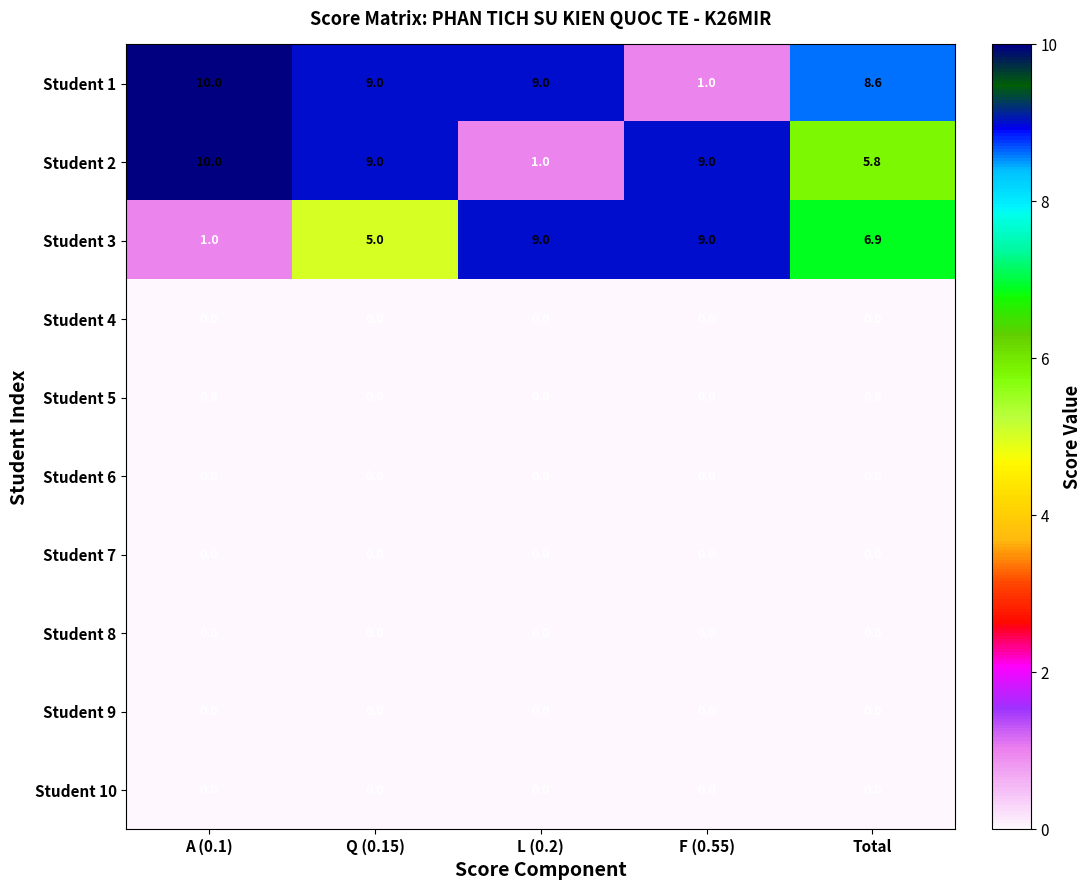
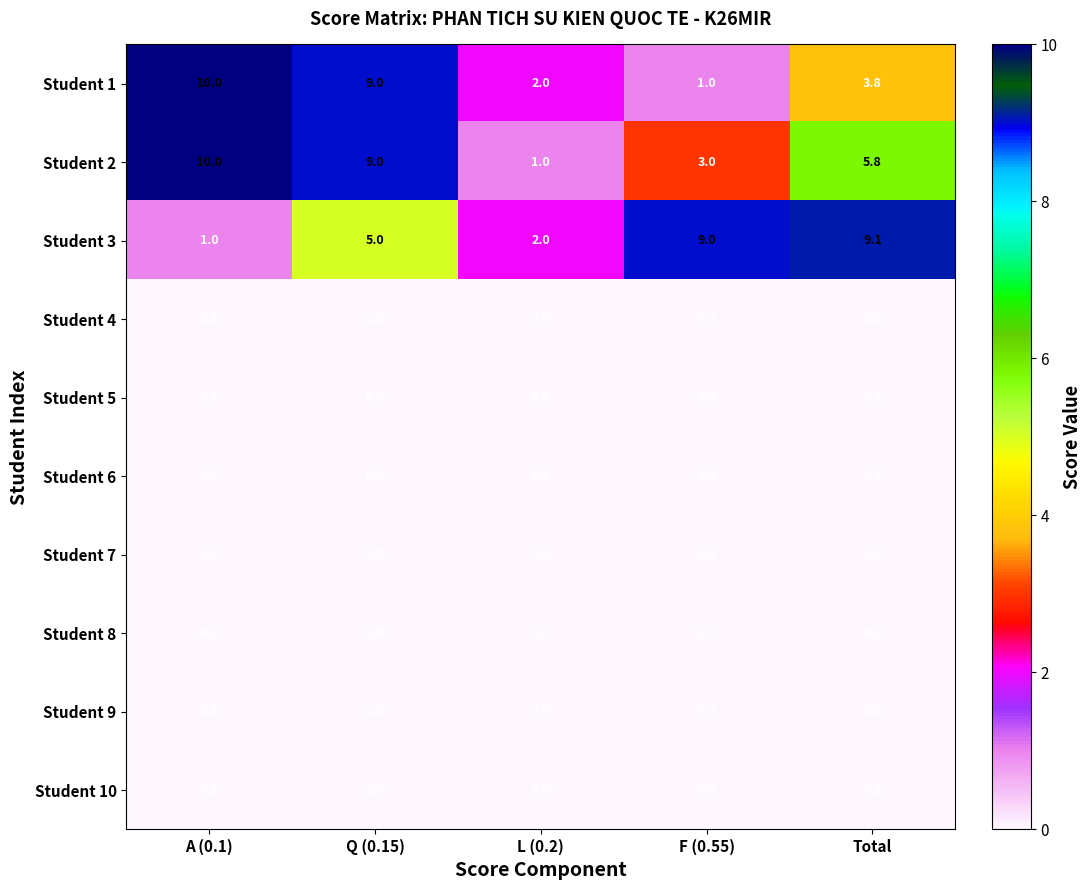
  {
    "Student 1": {
      "A (0.1)": 10.0,
      "Q (0.15)": 9.0,
-     "L (0.2)": 9.0,
+     "L (0.2)": 2.0,
      "F (0.55)": 1.0,
-     "Total": 8.6
+     "Total": 3.8
    },
    "Student 2": {
      "A (0.1)": 10.0,
      "Q (0.15)": 9.0,
      "L (0.2)": 1.0,
-     "F (0.55)": 9.0,
+     "F (0.55)": 3.0,
      "Total": 5.8
    },
    "Student 3": {
      "A (0.1)": 1.0,
      "Q (0.15)": 5.0,
-     "L (0.2)": 9.0,
+     "L (0.2)": 2.0,
      "F (0.55)": 9.0,
-     "Total": 6.9
+     "Total": 9.1
    }
  }
